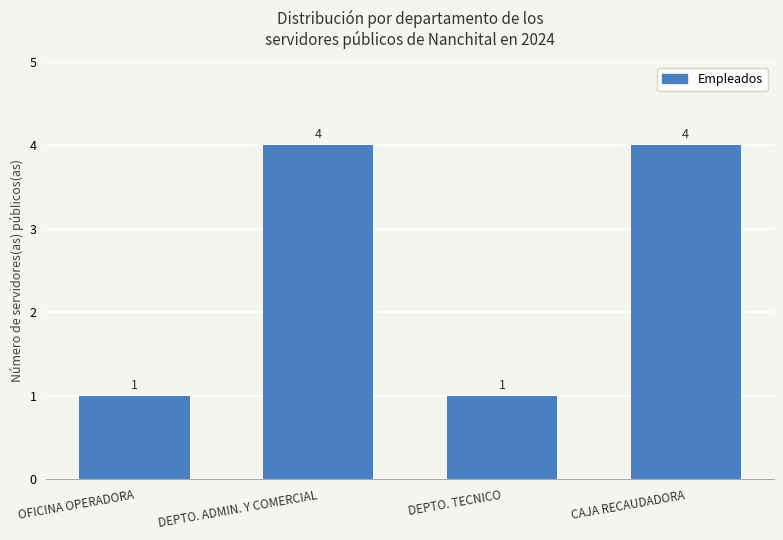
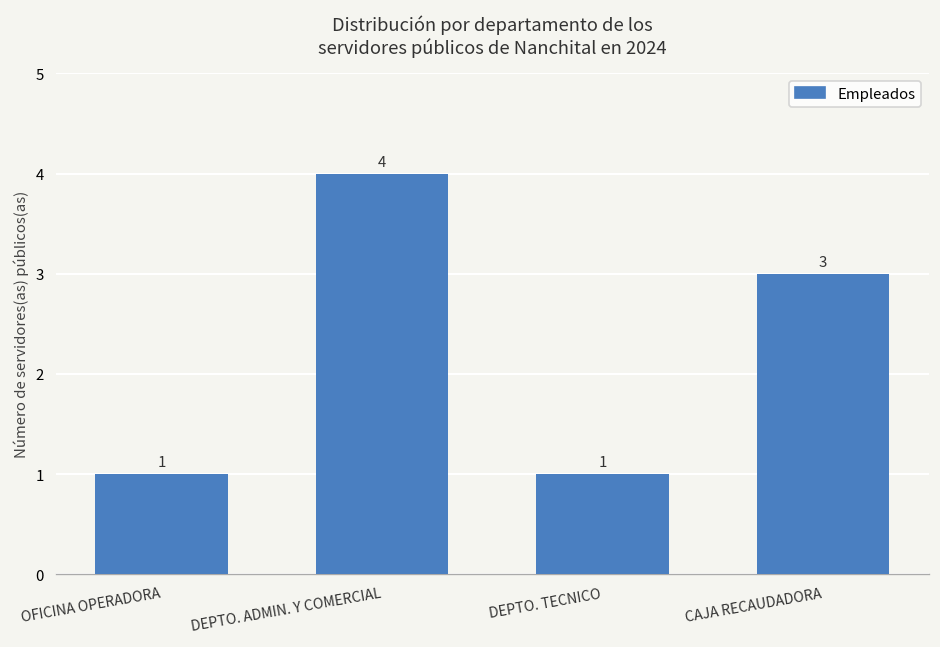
  {
    "OFICINA OPERADORA": 1,
    "DEPTO. ADMIN. Y COMERCIAL": 4,
    "DEPTO. TECNICO": 1,
-   "CAJA RECAUDADORA": 4
+   "CAJA RECAUDADORA": 3
  }
